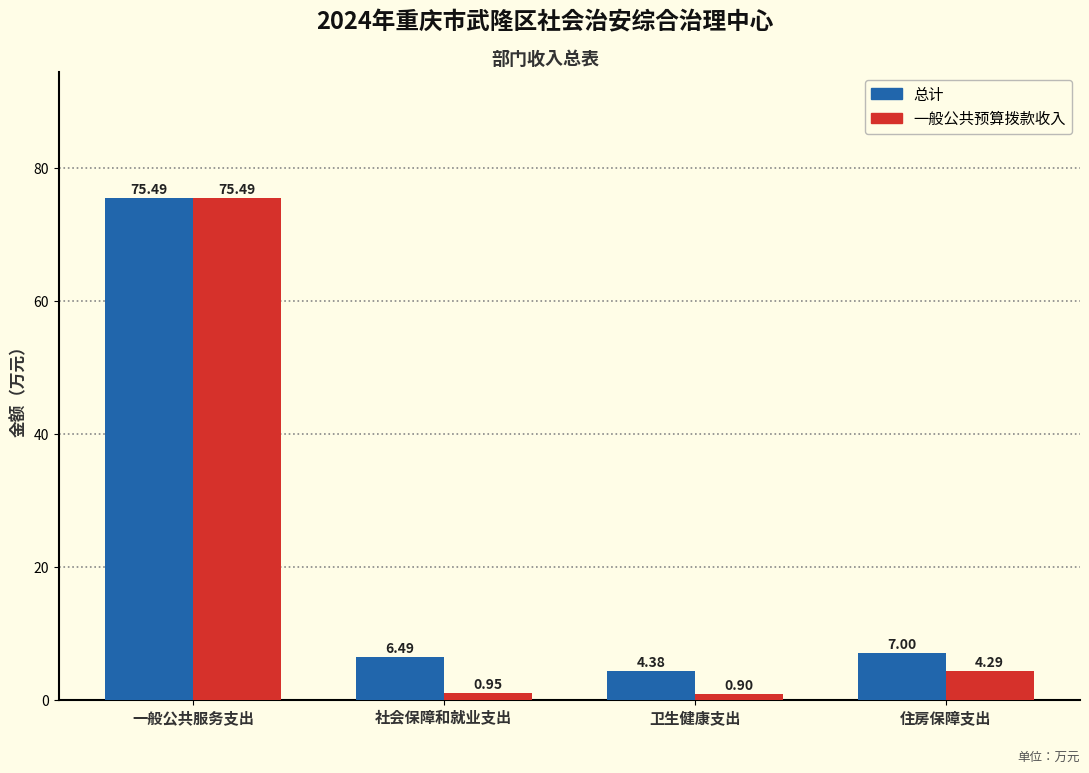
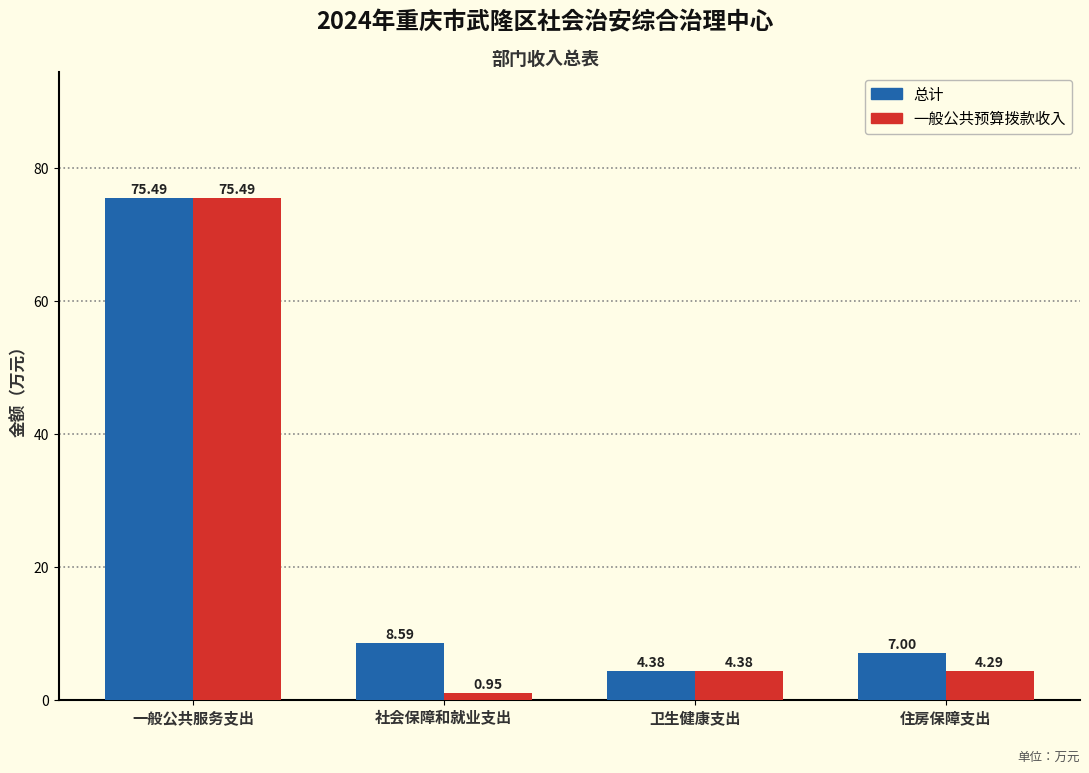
  {
    "总计": {
      "一般公共服务支出": 75.49,
-     "社会保障和就业支出": 6.49,
+     "社会保障和就业支出": 8.59,
      "卫生健康支出": 4.38,
      "住房保障支出": 7.00
    },
    "一般公共预算拨款收入": {
      "一般公共服务支出": 75.49,
      "社会保障和就业支出": 0.95,
-     "卫生健康支出": 0.90,
+     "卫生健康支出": 4.38,
      "住房保障支出": 4.29
    }
  }
